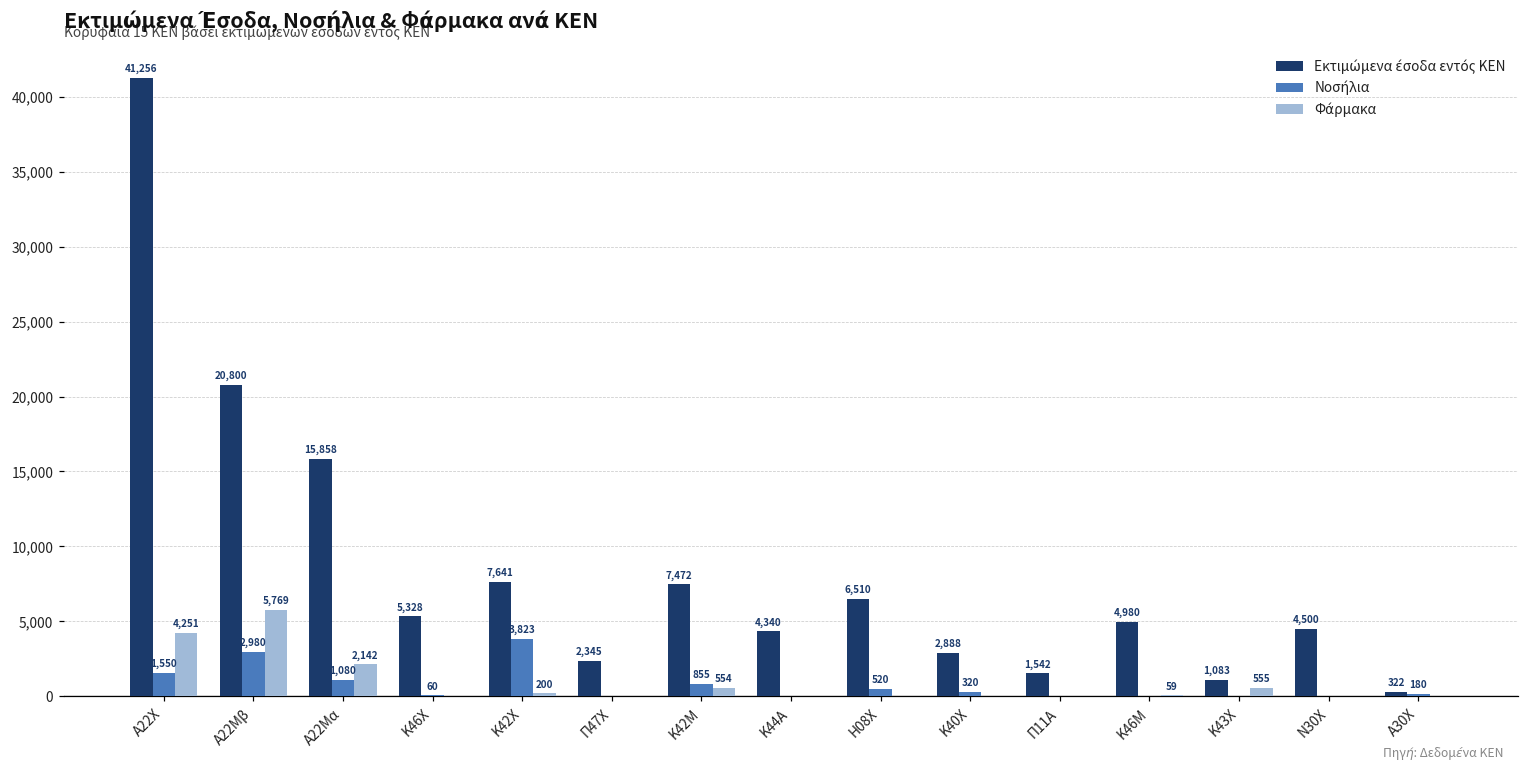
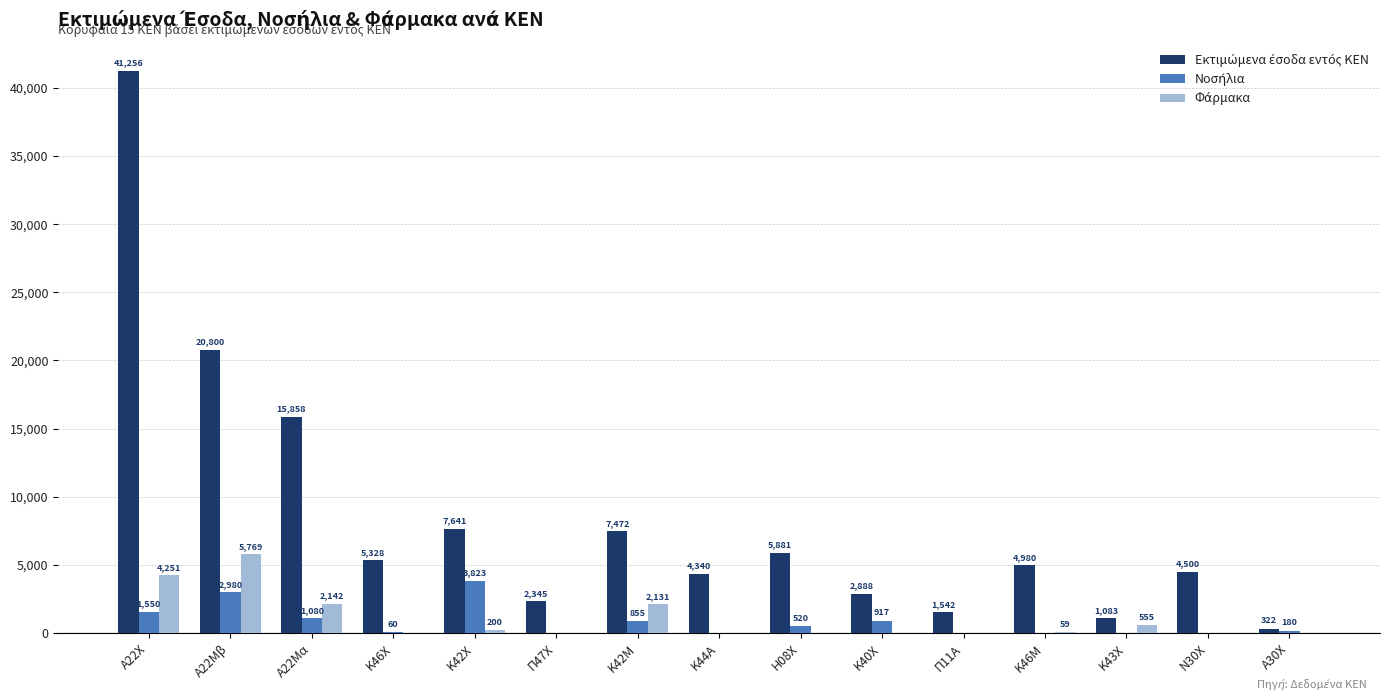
  {
    "Εκτιμώμενα έσοδα εντός ΚΕΝ": {
      "Α22Χ": "41,256",
      "Α22Μβ": "20,800",
      "Α22Μα": "15,858",
      "Κ46Χ": "5,328",
      "Κ42Χ": "7,641",
      "Π47Χ": "2,345",
      "Κ42Μ": "7,472",
      "Κ44Α": "4,340",
-     "Η08Χ": "6,510",
+     "Η08Χ": "5,881",
      "Κ40Χ": "2,888",
      "Π11Α": "1,542",
      "Κ46Μ": "4,980",
      "Κ43Χ": "1,083",
      "Ν30Χ": "4,500",
      "Α30Χ": "322"
    },
    "Νοσήλια": {
      "Α22Χ": "1,550",
      "Α22Μβ": "2,980",
      "Α22Μα": "1,080",
      "Κ46Χ": "60",
      "Κ42Χ": "3,823",
      "Κ42Μ": "855",
      "Η08Χ": "520",
-     "Κ40Χ": "320",
+     "Κ40Χ": "917",
      "Α30Χ": "180"
    },
    "Φάρμακα": {
      "Α22Χ": "4,251",
      "Α22Μβ": "5,769",
      "Α22Μα": "2,142",
      "Κ42Χ": "200",
-     "Κ42Μ": "554",
+     "Κ42Μ": "2,131",
      "Κ46Μ": "59",
      "Κ43Χ": "555"
    }
  }
